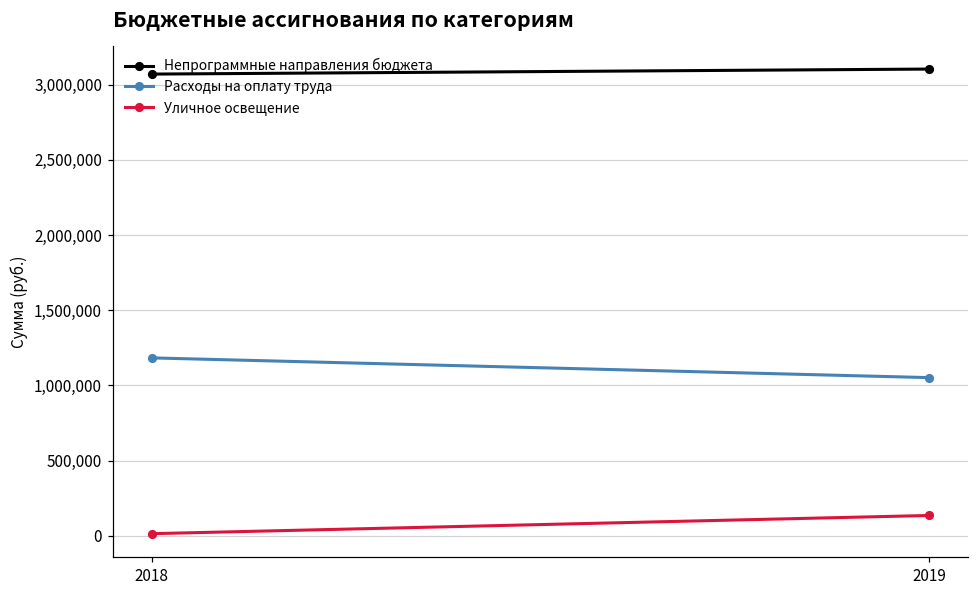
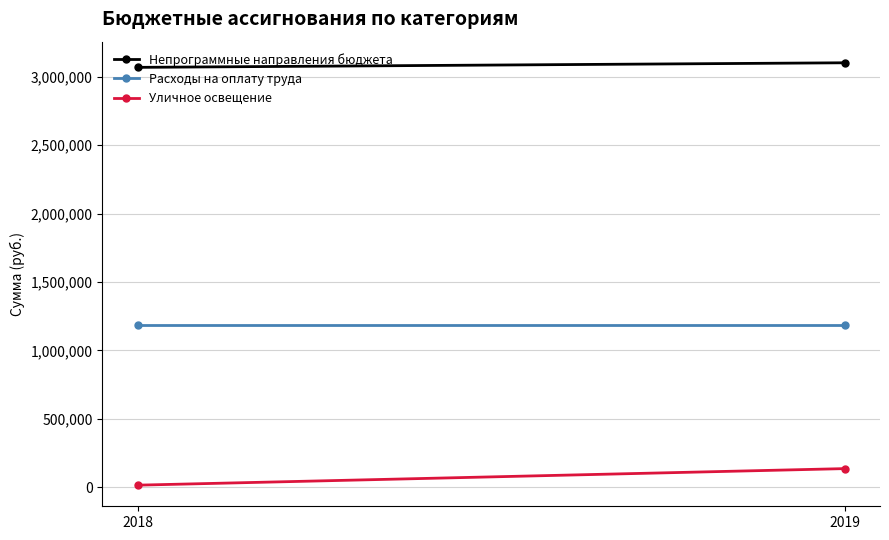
  {
    "Непрограммные направления бюджета": {
      "2018": "3,070,000",
      "2019": "3,100,000"
    },
    "Расходы на оплату труда": {
      "2018": "1,180,000",
-     "2019": "1,050,000"
+     "2019": "1,180,000"
    },
    "Уличное освещение": {
      "2018": "10,000",
      "2019": "130,000"
    }
  }
